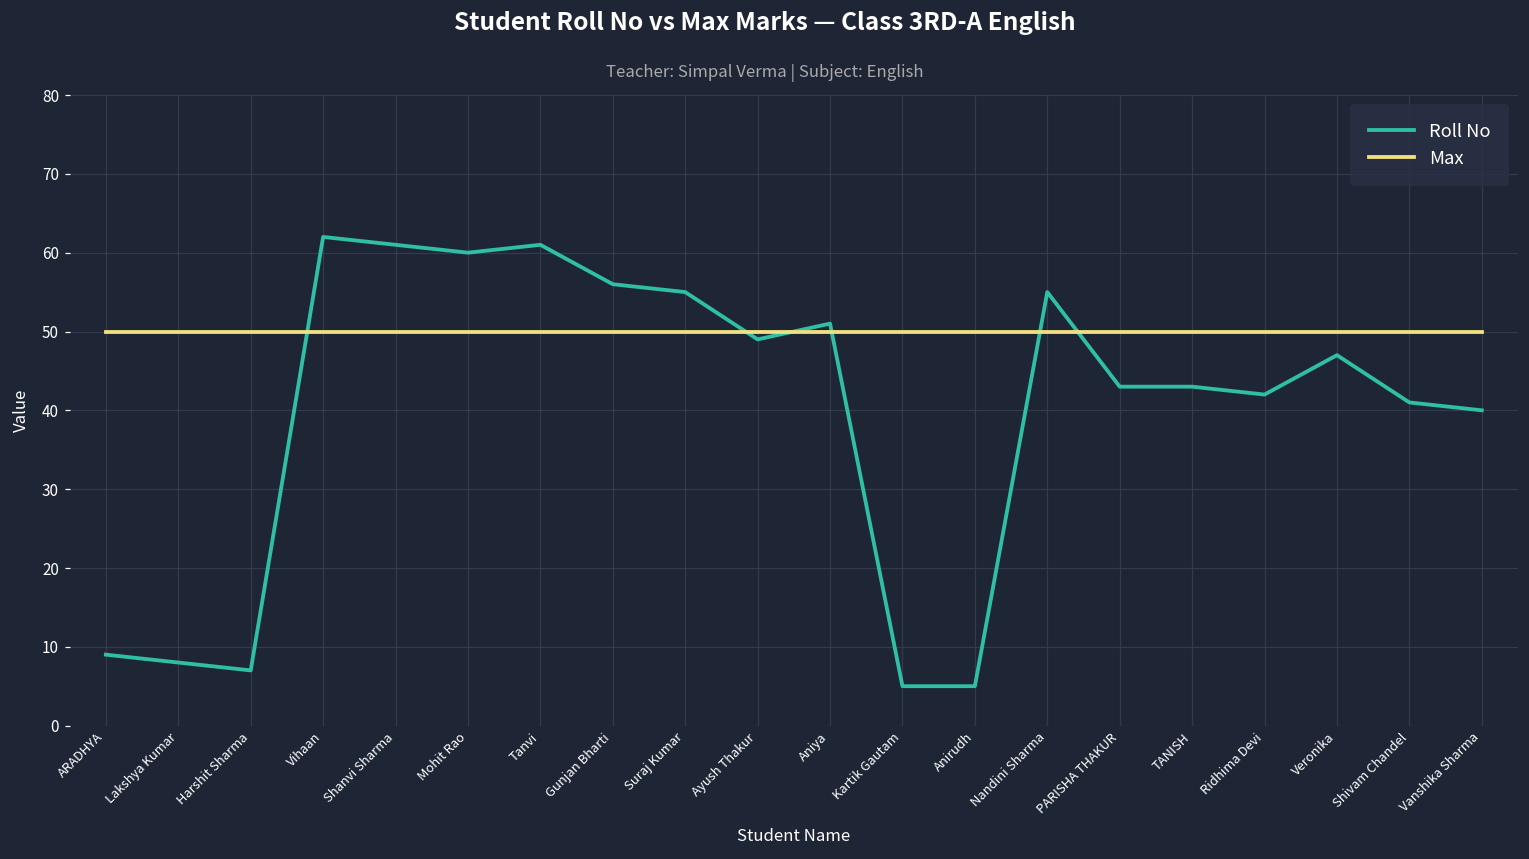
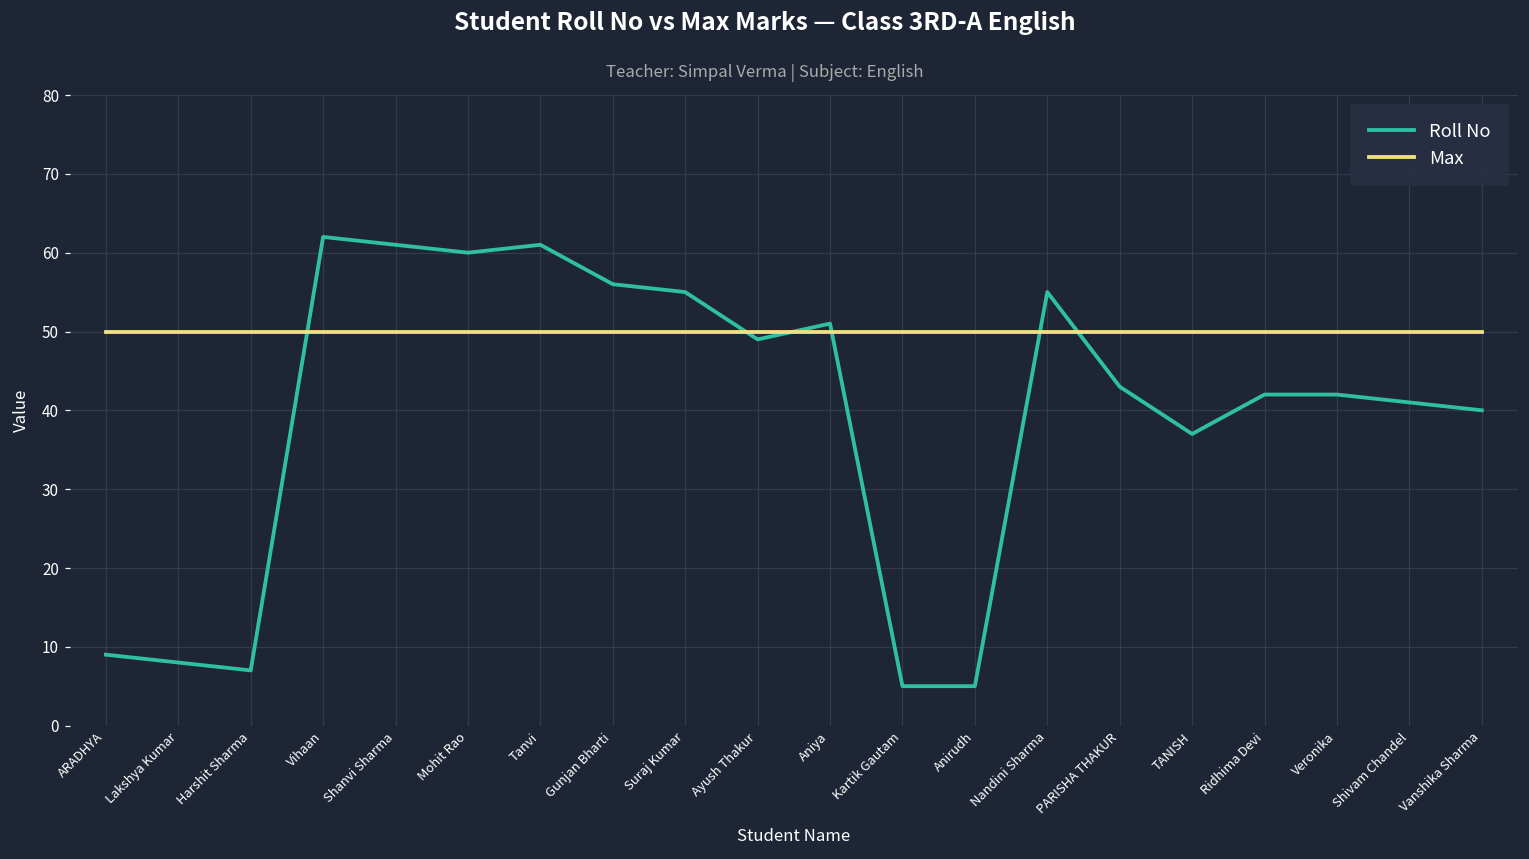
  {
    "Roll No": {
      "ARADHYA": 9,
      "Lakshya Kumar": 8,
      "Harshit Sharma": 7,
      "Vihaan": 62,
      "Shanvi Sharma": 61,
      "Mohit Rao": 60,
      "Tanvi": 61,
      "Gunjan Bharti": 56,
      "Suraj Kumar": 55,
      "Ayush Thakur": 49,
      "Aniya": 51,
      "Kartik Gautam": 5,
      "Anirudh": 5,
      "Nandini Sharma": 55,
      "PARISHA THAKUR": 43,
-     "TANISH": 43,
+     "TANISH": 37,
      "Ridhima Devi": 42,
-     "Veronika": 47,
+     "Veronika": 42,
      "Shivam Chandel": 41,
      "Vanshika Sharma": 40
    },
    "Max": {
      "ARADHYA": 50,
      "Lakshya Kumar": 50,
      "Harshit Sharma": 50,
      "Vihaan": 50,
      "Shanvi Sharma": 50,
      "Mohit Rao": 50,
      "Tanvi": 50,
      "Gunjan Bharti": 50,
      "Suraj Kumar": 50,
      "Ayush Thakur": 50,
      "Aniya": 50,
      "Kartik Gautam": 50,
      "Anirudh": 50,
      "Nandini Sharma": 50,
      "PARISHA THAKUR": 50,
      "TANISH": 50,
      "Ridhima Devi": 50,
      "Veronika": 50,
      "Shivam Chandel": 50,
      "Vanshika Sharma": 50
    }
  }
